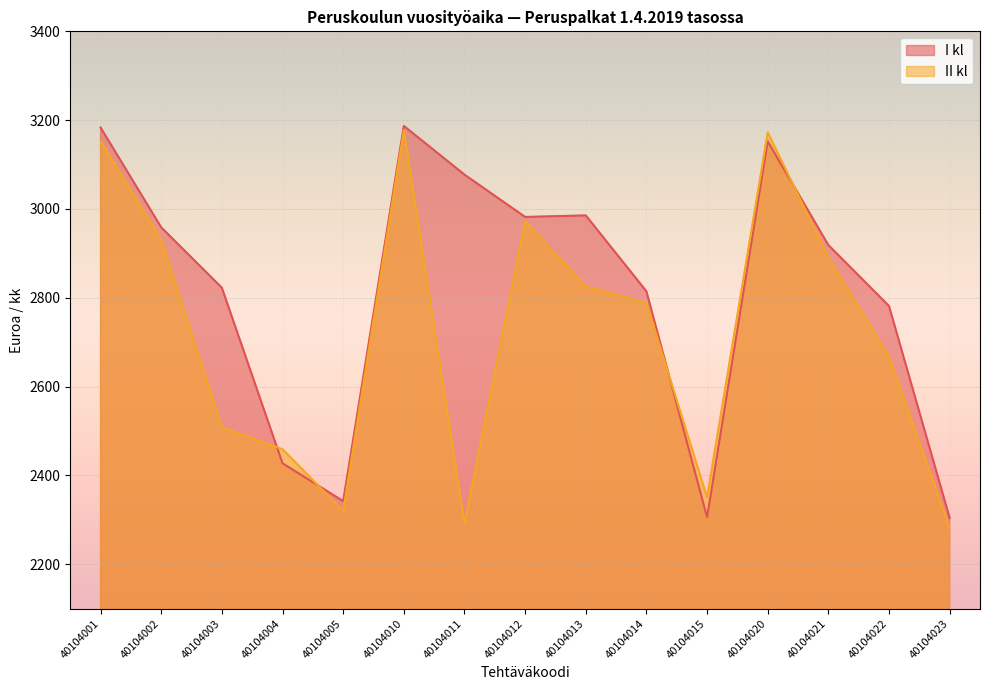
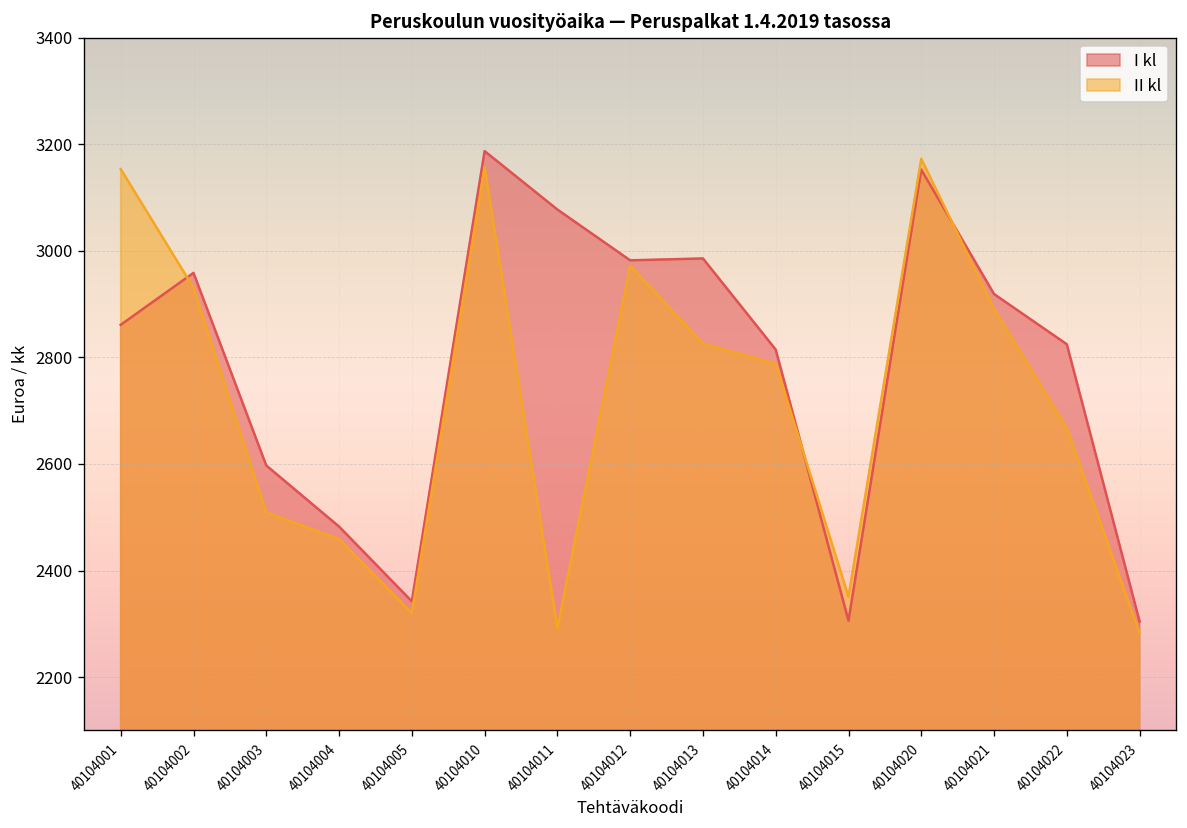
  {
    "I kl": {
-     "40104001": 3180,
+     "40104001": 2860,
      "40104002": 2960,
-     "40104003": 2820,
-     "40104004": 2430,
+     "40104003": 2600,
+     "40104004": 2480,
      "40104005": 2340,
      "40104010": 3190,
      "40104011": 3080,
      "40104012": 2980,
      "40104013": 2990,
      "40104014": 2810,
      "40104015": 2310,
      "40104020": 3150,
      "40104021": 2920,
-     "40104022": 2780,
+     "40104022": 2820,
      "40104023": 2300
    },
    "II kl": {
      "40104001": 3150,
      "40104002": 2930,
      "40104003": 2510,
      "40104004": 2460,
      "40104005": 2320,
-     "40104010": 3180,
+     "40104010": 3160,
      "40104011": 2290,
      "40104012": 2970,
      "40104013": 2830,
      "40104014": 2790,
      "40104015": 2350,
      "40104020": 3170,
      "40104021": 2890,
      "40104022": 2670,
      "40104023": 2280
    }
  }
